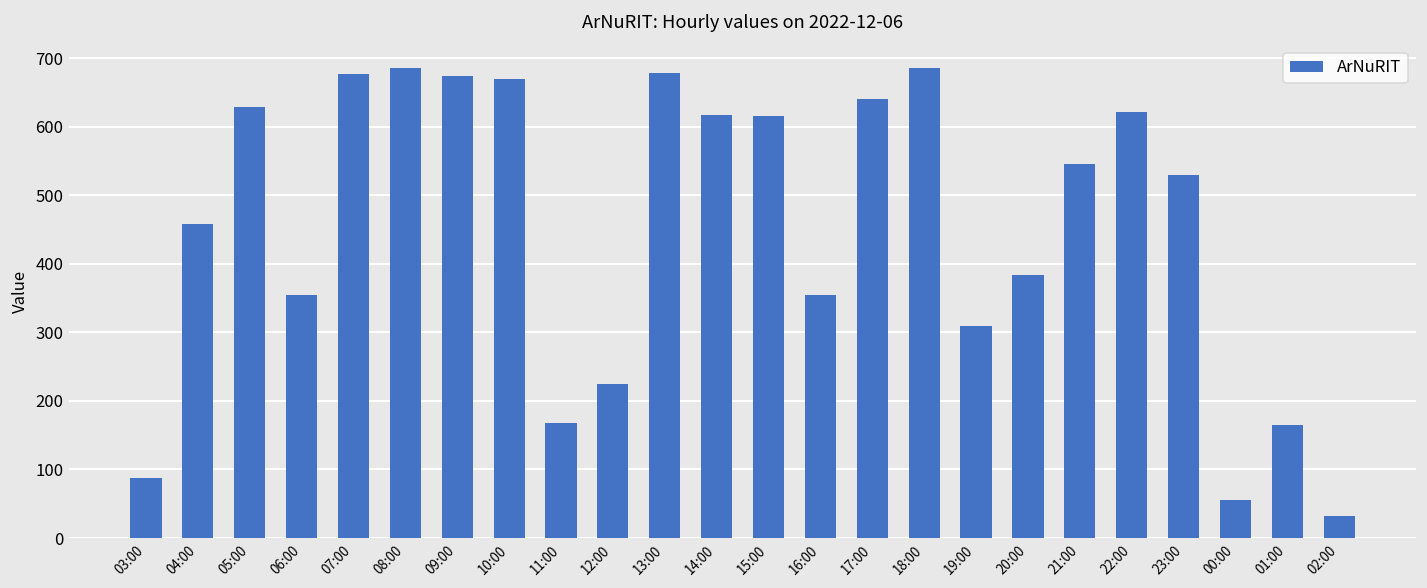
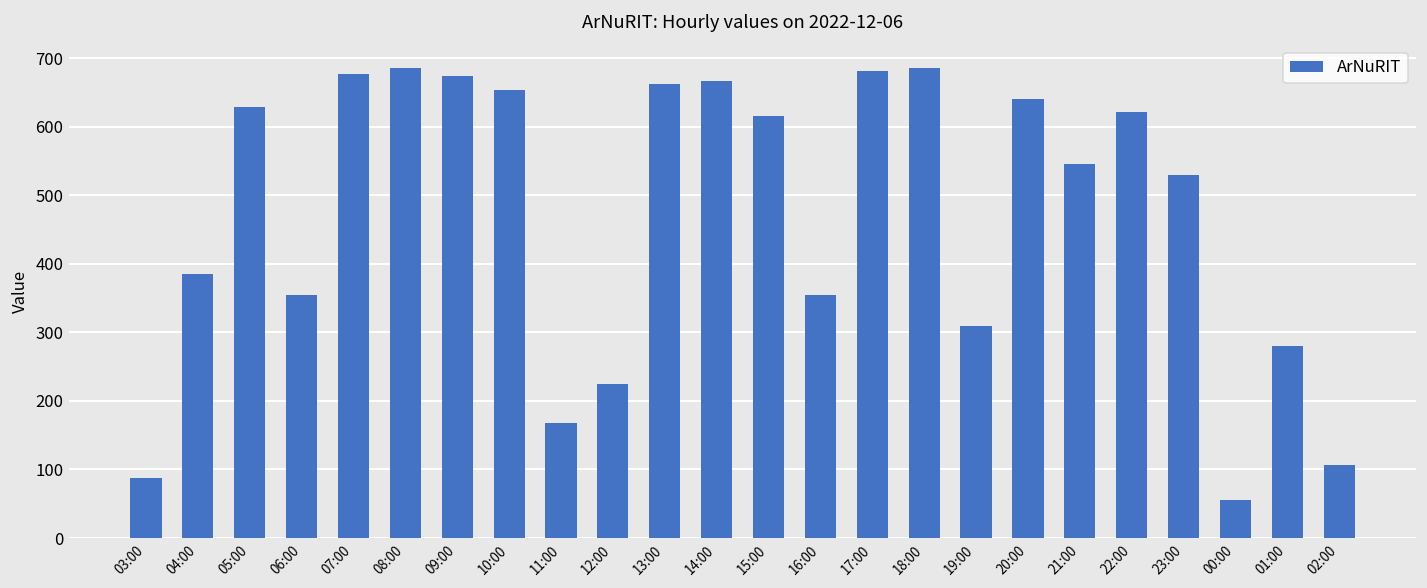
  {
    "03:00": 90,
-   "04:00": 460,
+   "04:00": 390,
    "05:00": 630,
    "06:00": 360,
    "07:00": 680,
    "08:00": 690,
    "09:00": 670,
-   "10:00": 670,
+   "10:00": 650,
    "11:00": 170,
    "12:00": 220,
-   "13:00": 680,
-   "14:00": 620,
+   "13:00": 660,
+   "14:00": 670,
    "15:00": 620,
    "16:00": 350,
-   "17:00": 640,
+   "17:00": 680,
    "18:00": 690,
    "19:00": 310,
-   "20:00": 380,
+   "20:00": 640,
    "21:00": 550,
    "22:00": 620,
    "23:00": 530,
    "00:00": 60,
-   "01:00": 170,
-   "02:00": 30
+   "01:00": 280,
+   "02:00": 110
  }
